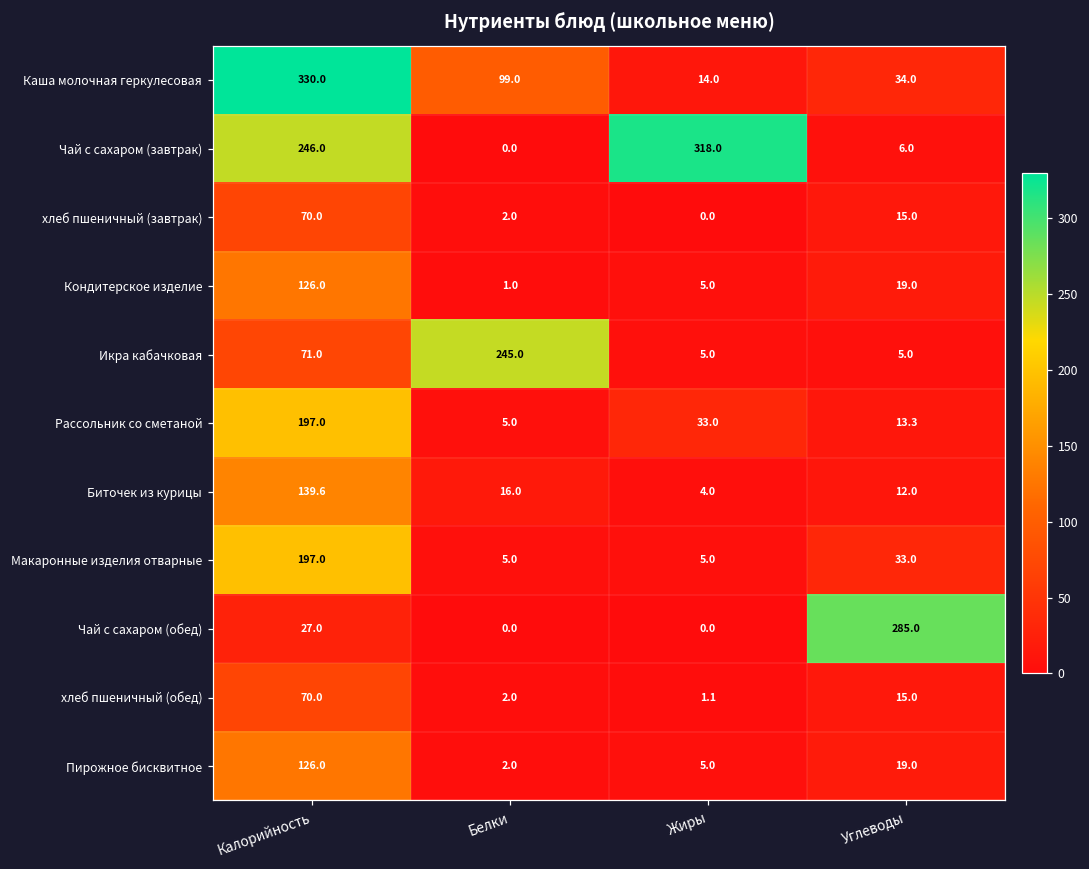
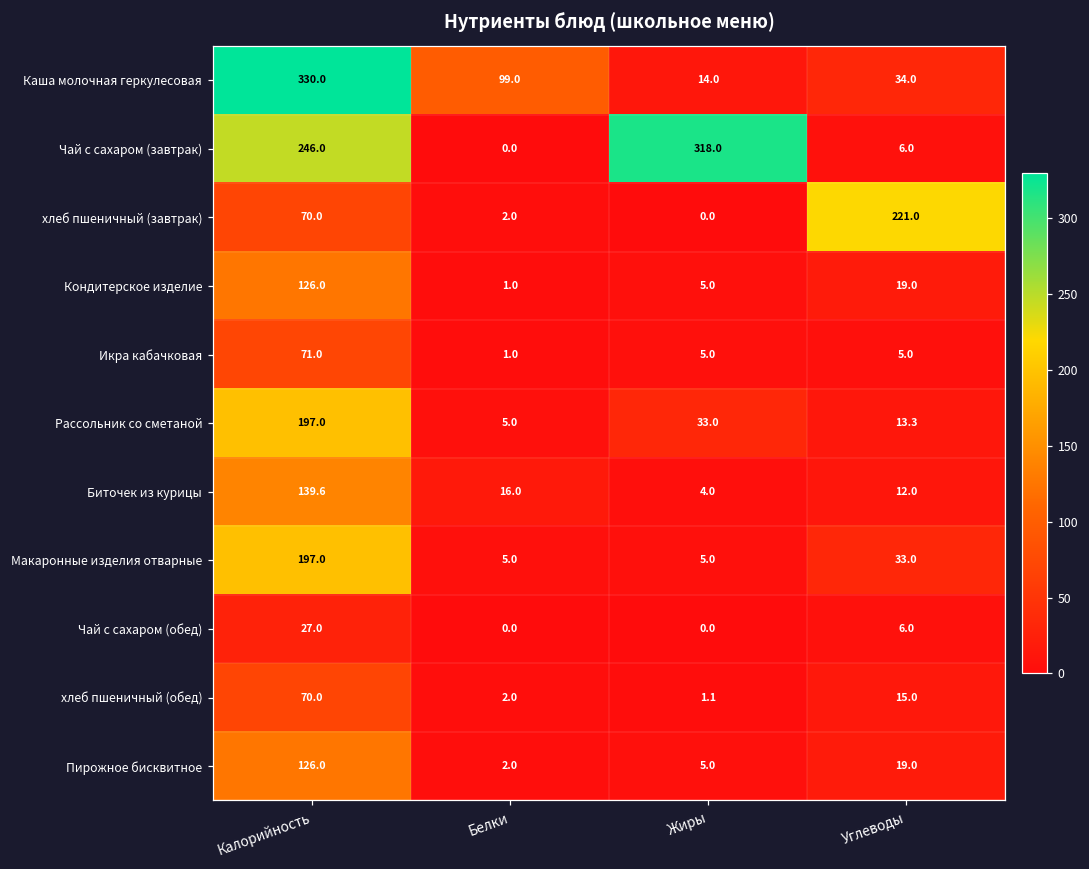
  {
    "Каша молочная геркулесовая": {
      "Калорийность": 330.0,
      "Белки": 99.0,
      "Жиры": 14.0,
      "Углеводы": 34.0
    },
    "Чай с сахаром (завтрак)": {
      "Калорийность": 246.0,
      "Белки": 0.0,
      "Жиры": 318.0,
      "Углеводы": 6.0
    },
    "хлеб пшеничный (завтрак)": {
      "Калорийность": 70.0,
      "Белки": 2.0,
      "Жиры": 0.0,
-     "Углеводы": 15.0
+     "Углеводы": 221.0
    },
    "Кондитерское изделие": {
      "Калорийность": 126.0,
      "Белки": 1.0,
      "Жиры": 5.0,
      "Углеводы": 19.0
    },
    "Икра кабачковая": {
      "Калорийность": 71.0,
-     "Белки": 245.0,
+     "Белки": 1.0,
      "Жиры": 5.0,
      "Углеводы": 5.0
    },
    "Рассольник со сметаной": {
      "Калорийность": 197.0,
      "Белки": 5.0,
      "Жиры": 33.0,
      "Углеводы": 13.3
    },
    "Биточек из курицы": {
      "Калорийность": 139.6,
      "Белки": 16.0,
      "Жиры": 4.0,
      "Углеводы": 12.0
    },
    "Макаронные изделия отварные": {
      "Калорийность": 197.0,
      "Белки": 5.0,
      "Жиры": 5.0,
      "Углеводы": 33.0
    },
    "Чай с сахаром (обед)": {
      "Калорийность": 27.0,
      "Белки": 0.0,
      "Жиры": 0.0,
-     "Углеводы": 285.0
+     "Углеводы": 6.0
    },
    "хлеб пшеничный (обед)": {
      "Калорийность": 70.0,
      "Белки": 2.0,
      "Жиры": 1.1,
      "Углеводы": 15.0
    },
    "Пирожное бисквитное": {
      "Калорийность": 126.0,
      "Белки": 2.0,
      "Жиры": 5.0,
      "Углеводы": 19.0
    }
  }
